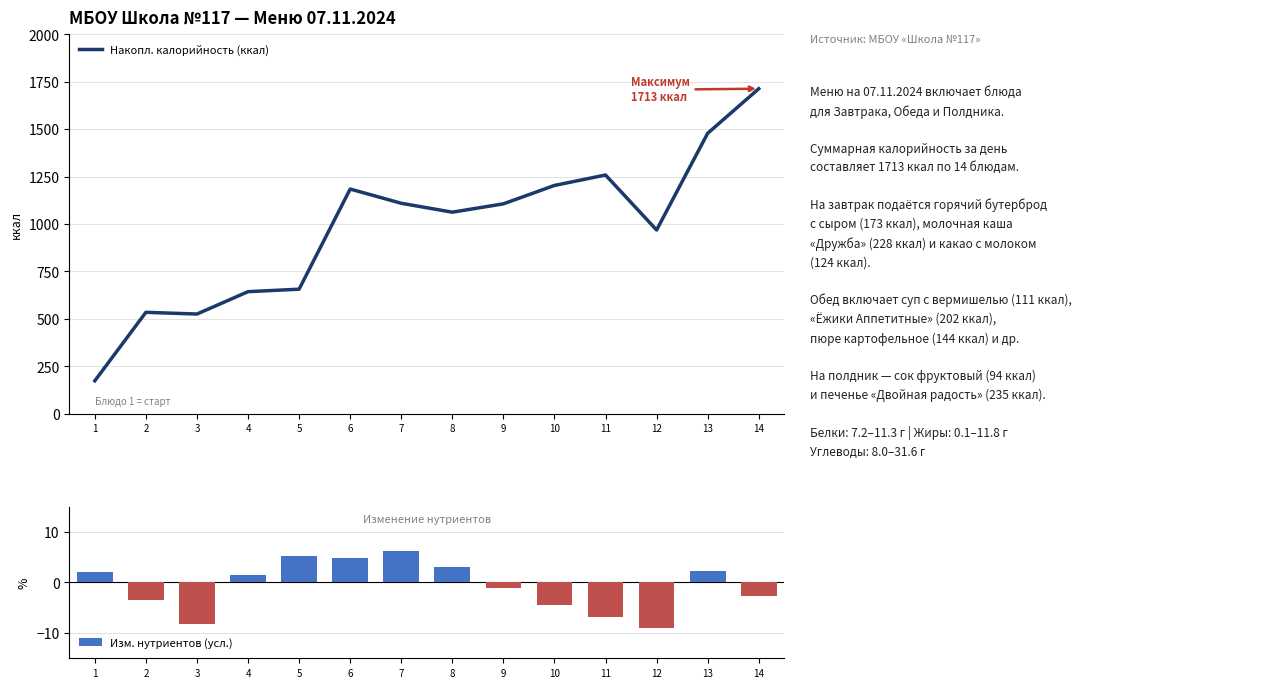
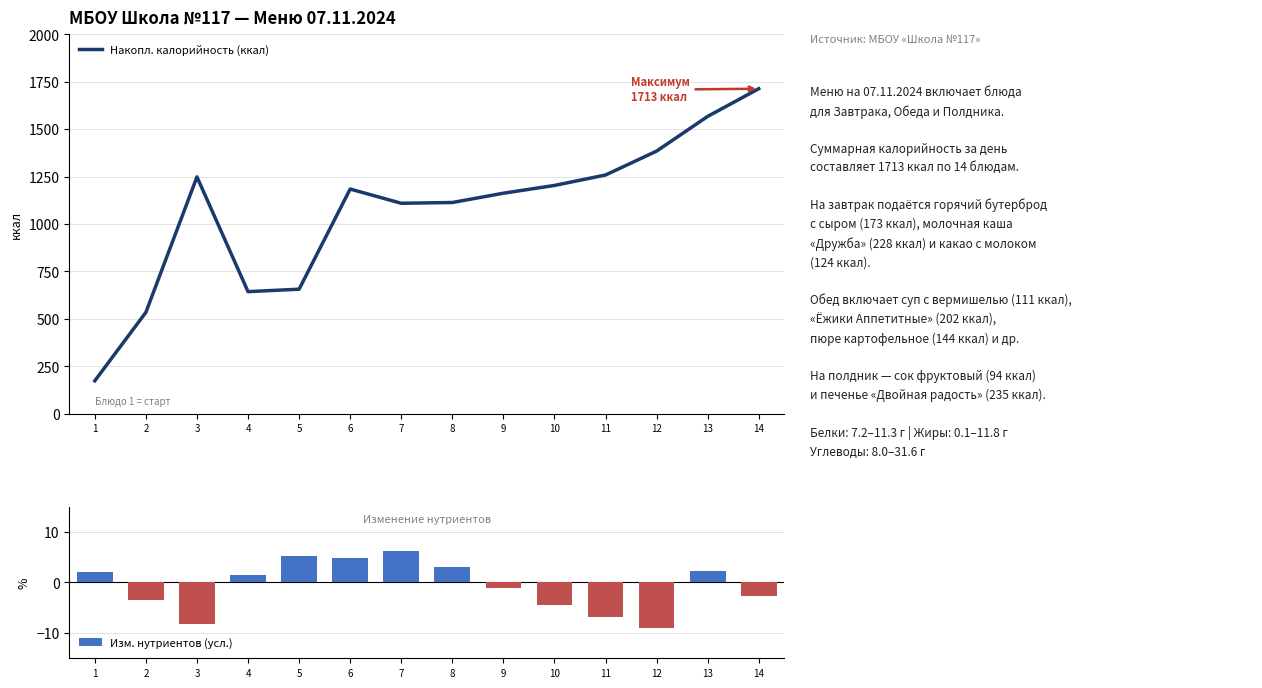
  {
    "МБОУ Школа №117 — Меню 07.11.2024": {
      "2": 530,
-     "3": 530,
+     "3": 1250,
      "4": 640,
      "5": 660,
      "6": 1180,
      "7": 1110,
-     "8": 1060,
-     "9": 1110,
+     "8": 1110,
+     "9": 1160,
      "10": 1200,
      "11": 1260,
-     "12": 970,
-     "13": 1480
+     "12": 1380,
+     "13": 1570
    }
  }
